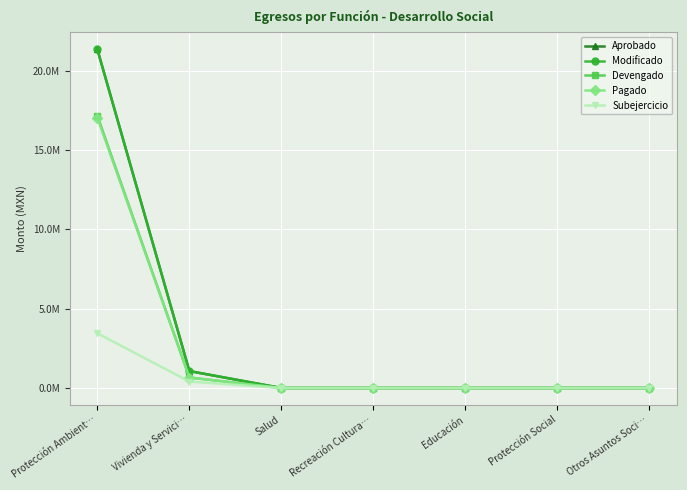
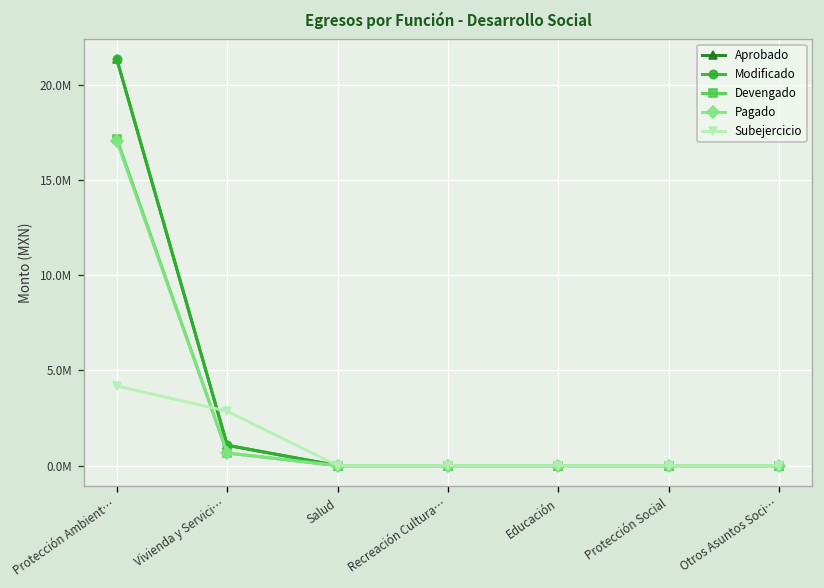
  {
    "Subejercicio": {
-     "Protección Ambient…": 3500000,
-     "Vivienda y Servici…": 400000
+     "Protección Ambient…": 4200000,
+     "Vivienda y Servici…": 2900000
    }
  }
